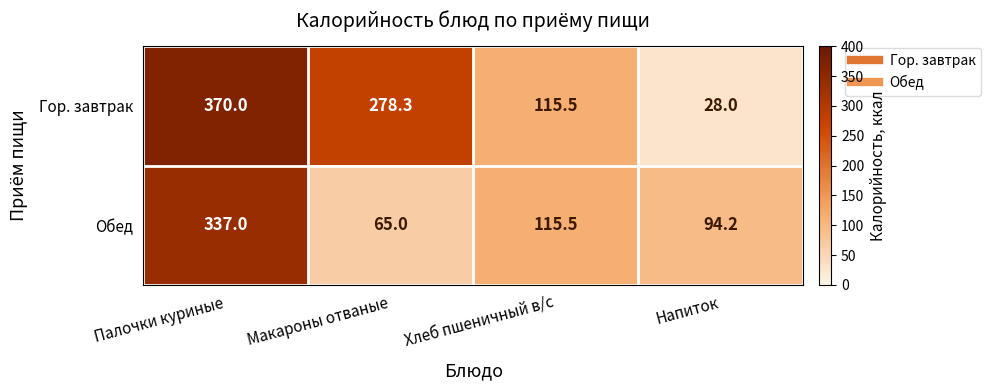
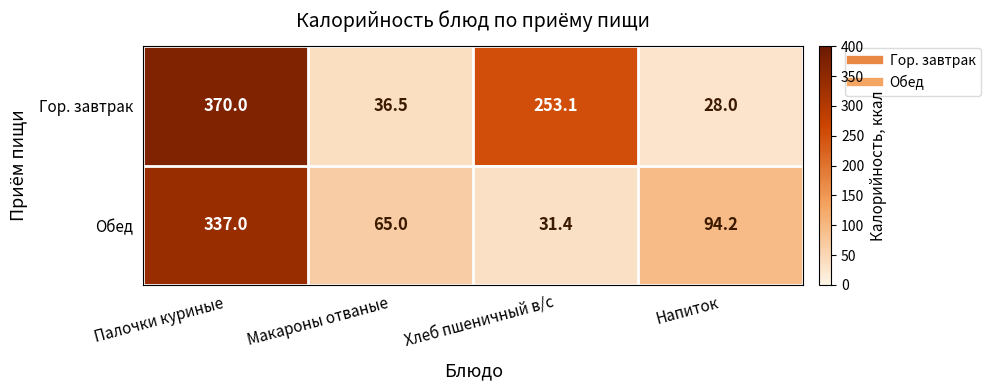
  {
    "Гор. завтрак": {
      "Палочки куриные": 370.0,
-     "Макароны отваные": 278.3,
-     "Хлеб пшеничный в/с": 115.5,
+     "Макароны отваные": 36.5,
+     "Хлеб пшеничный в/с": 253.1,
      "Напиток": 28.0
    },
    "Обед": {
      "Палочки куриные": 337.0,
      "Макароны отваные": 65.0,
-     "Хлеб пшеничный в/с": 115.5,
+     "Хлеб пшеничный в/с": 31.4,
      "Напиток": 94.2
    }
  }
